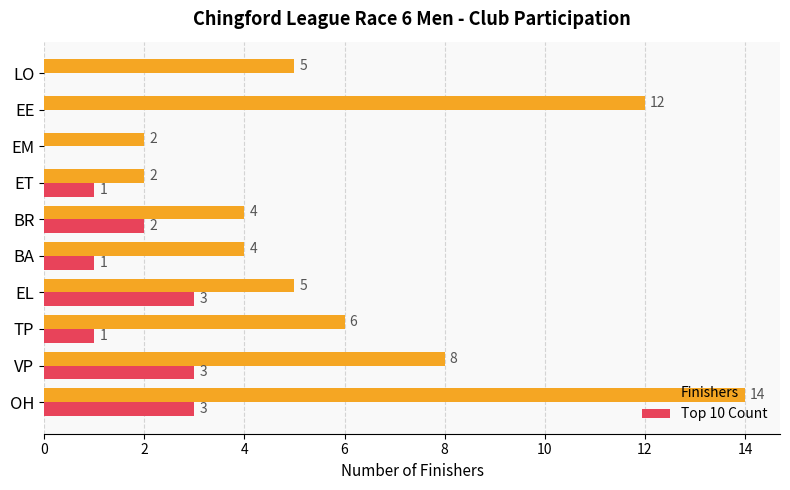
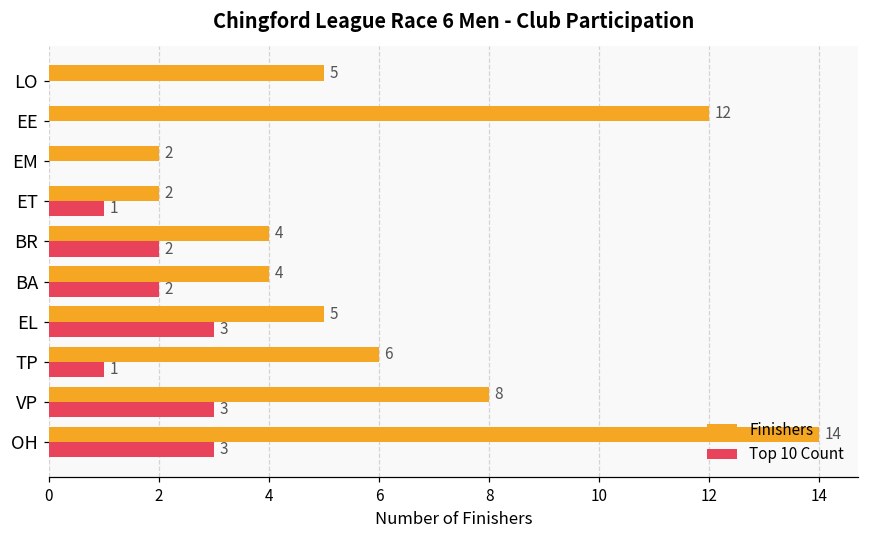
  {
    "Finishers": {
      "LO": 5,
      "EE": 12,
      "EM": 2,
      "ET": 2,
      "BR": 4,
      "BA": 4,
      "EL": 5,
      "TP": 6,
      "VP": 8,
      "OH": 14
    },
    "Top 10 Count": {
      "ET": 1,
      "BR": 2,
-     "BA": 1,
+     "BA": 2,
      "EL": 3,
      "TP": 1,
      "VP": 3,
      "OH": 3
    }
  }
